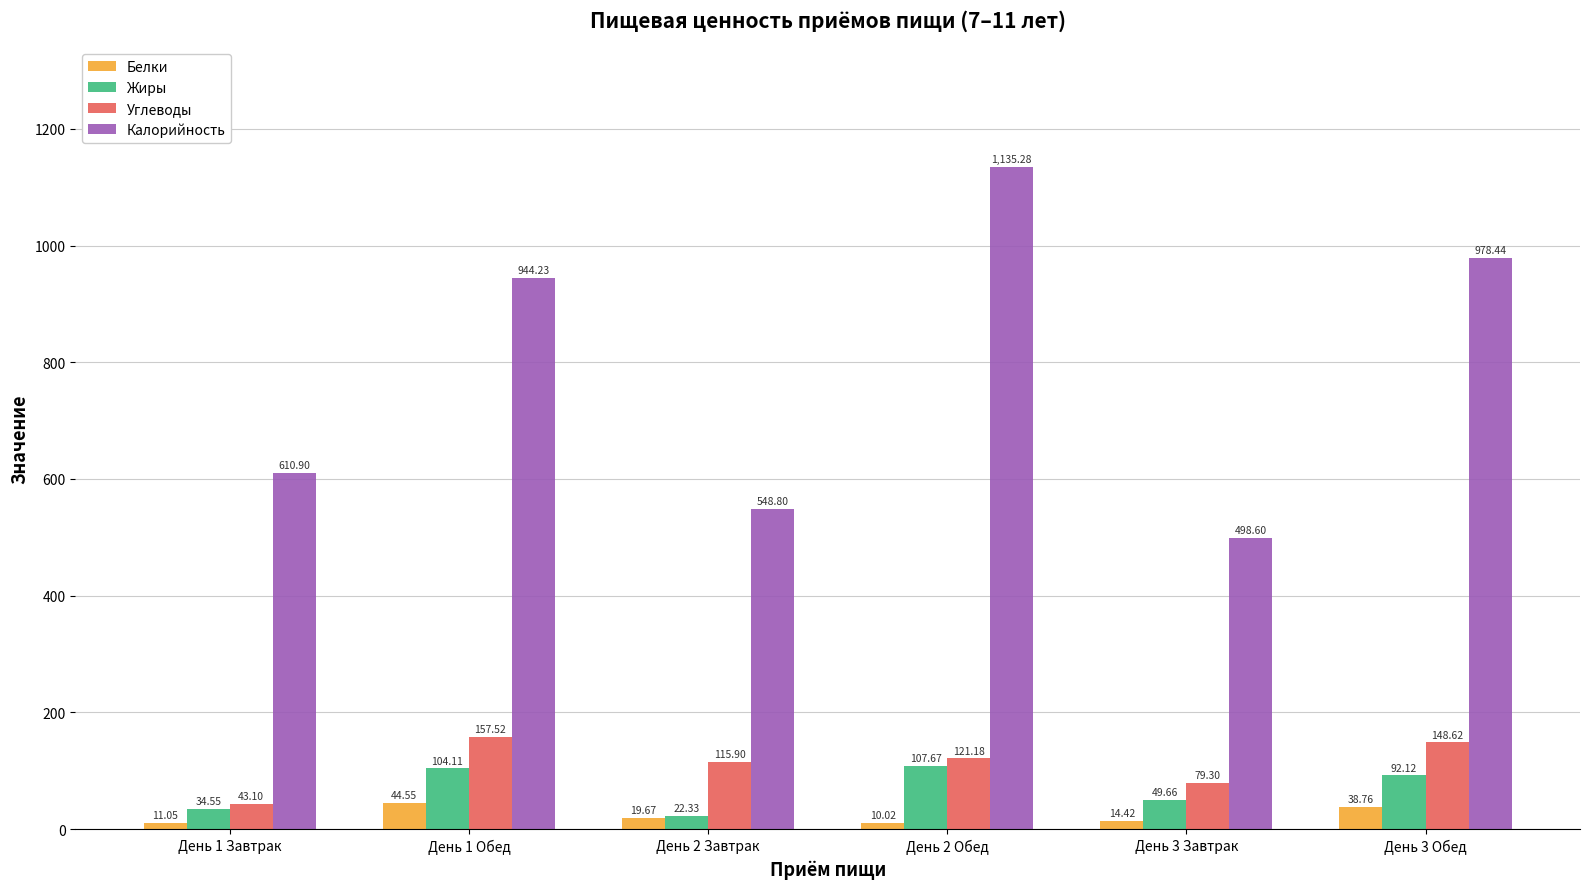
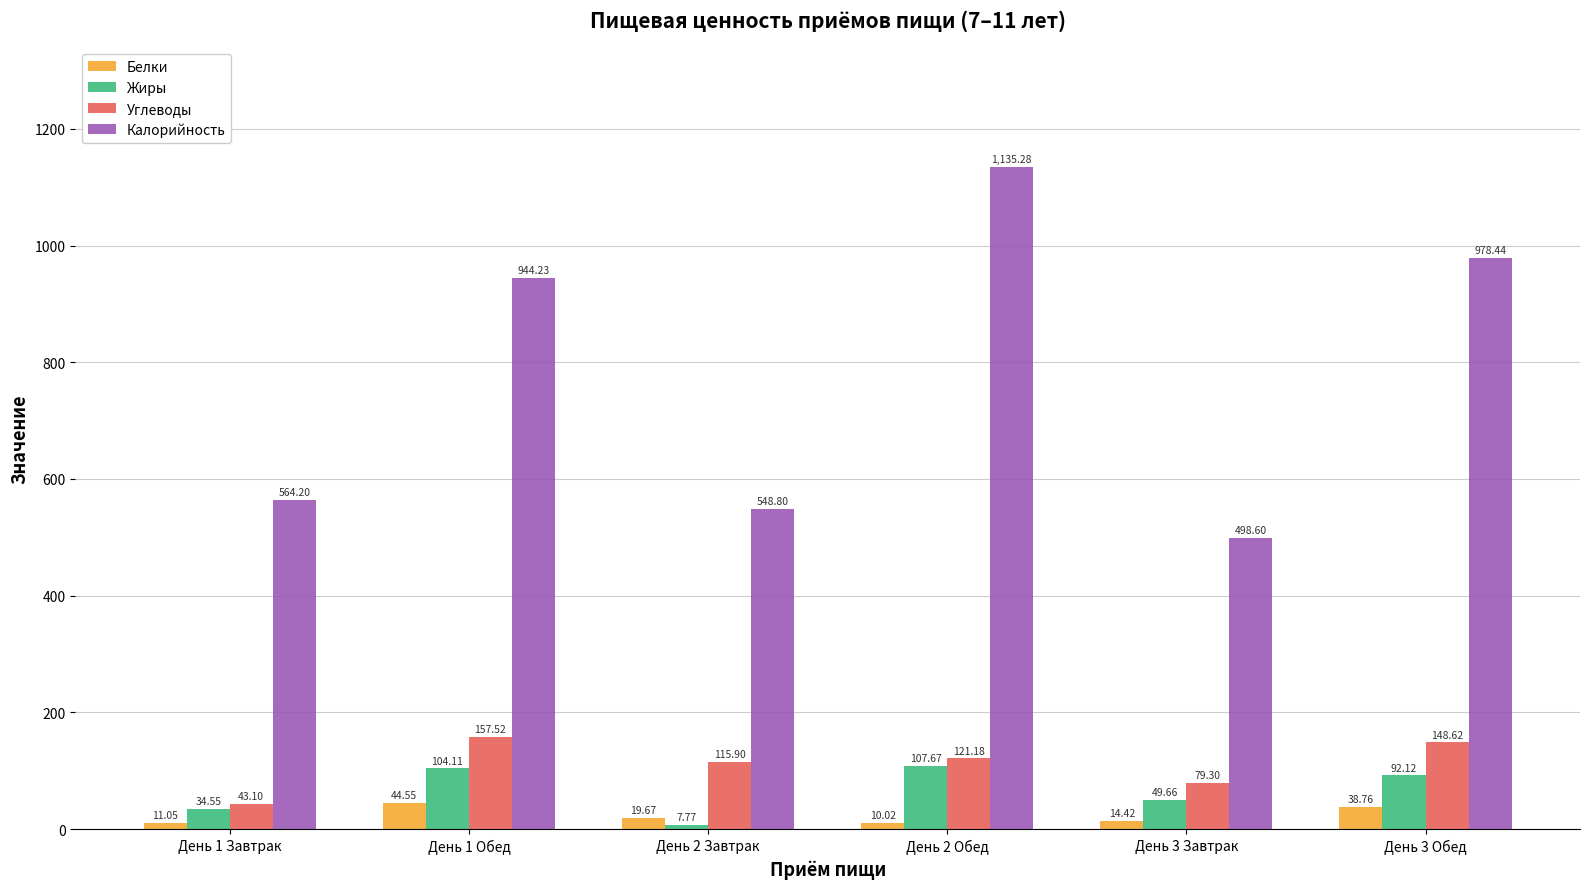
  {
    "Белки": {
      "День 1 Завтрак": "11.05",
      "День 1 Обед": "44.55",
      "День 2 Завтрак": "19.67",
      "День 2 Обед": "10.02",
      "День 3 Завтрак": "14.42",
      "День 3 Обед": "38.76"
    },
    "Жиры": {
      "День 1 Завтрак": "34.55",
      "День 1 Обед": "104.11",
-     "День 2 Завтрак": "22.33",
+     "День 2 Завтрак": "7.77",
      "День 2 Обед": "107.67",
      "День 3 Завтрак": "49.66",
      "День 3 Обед": "92.12"
    },
    "Углеводы": {
      "День 1 Завтрак": "43.10",
      "День 1 Обед": "157.52",
      "День 2 Завтрак": "115.90",
      "День 2 Обед": "121.18",
      "День 3 Завтрак": "79.30",
      "День 3 Обед": "148.62"
    },
    "Калорийность": {
-     "День 1 Завтрак": "610.90",
+     "День 1 Завтрак": "564.20",
      "День 1 Обед": "944.23",
      "День 2 Завтрак": "548.80",
      "День 2 Обед": "1,135.28",
      "День 3 Завтрак": "498.60",
      "День 3 Обед": "978.44"
    }
  }
